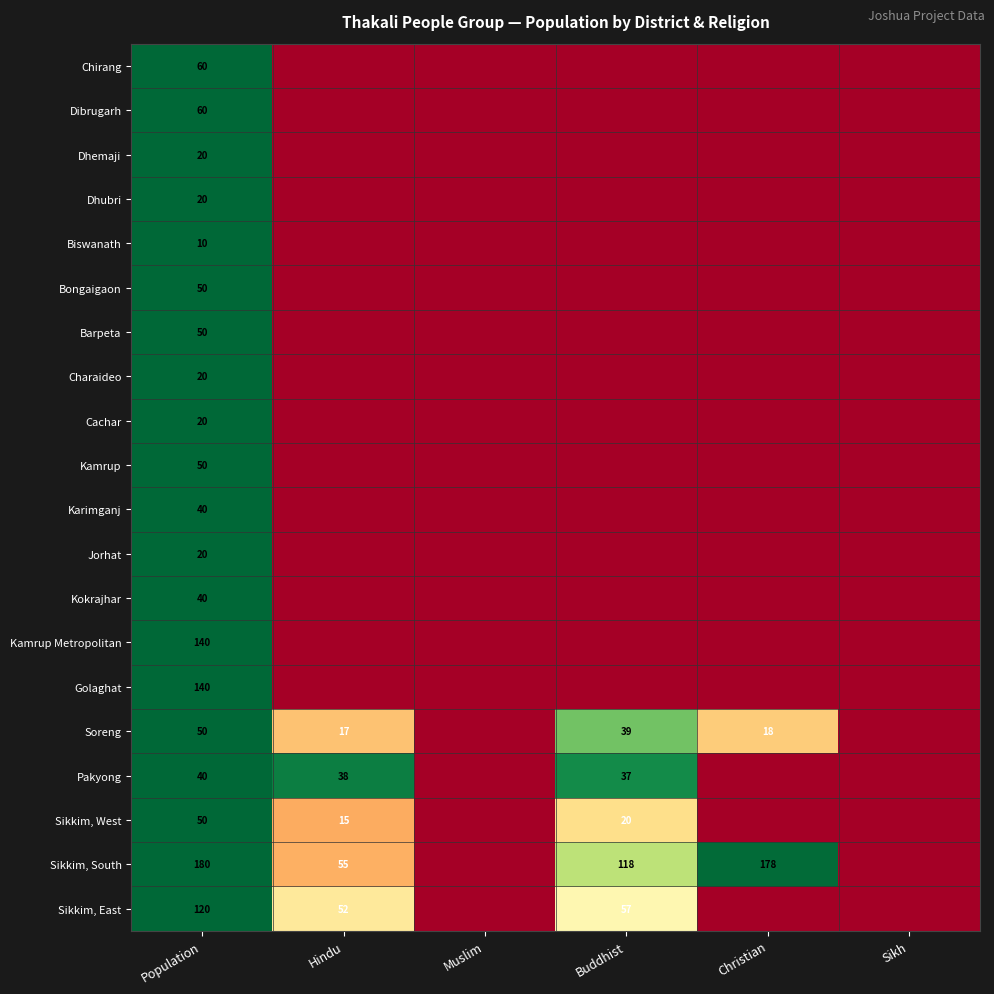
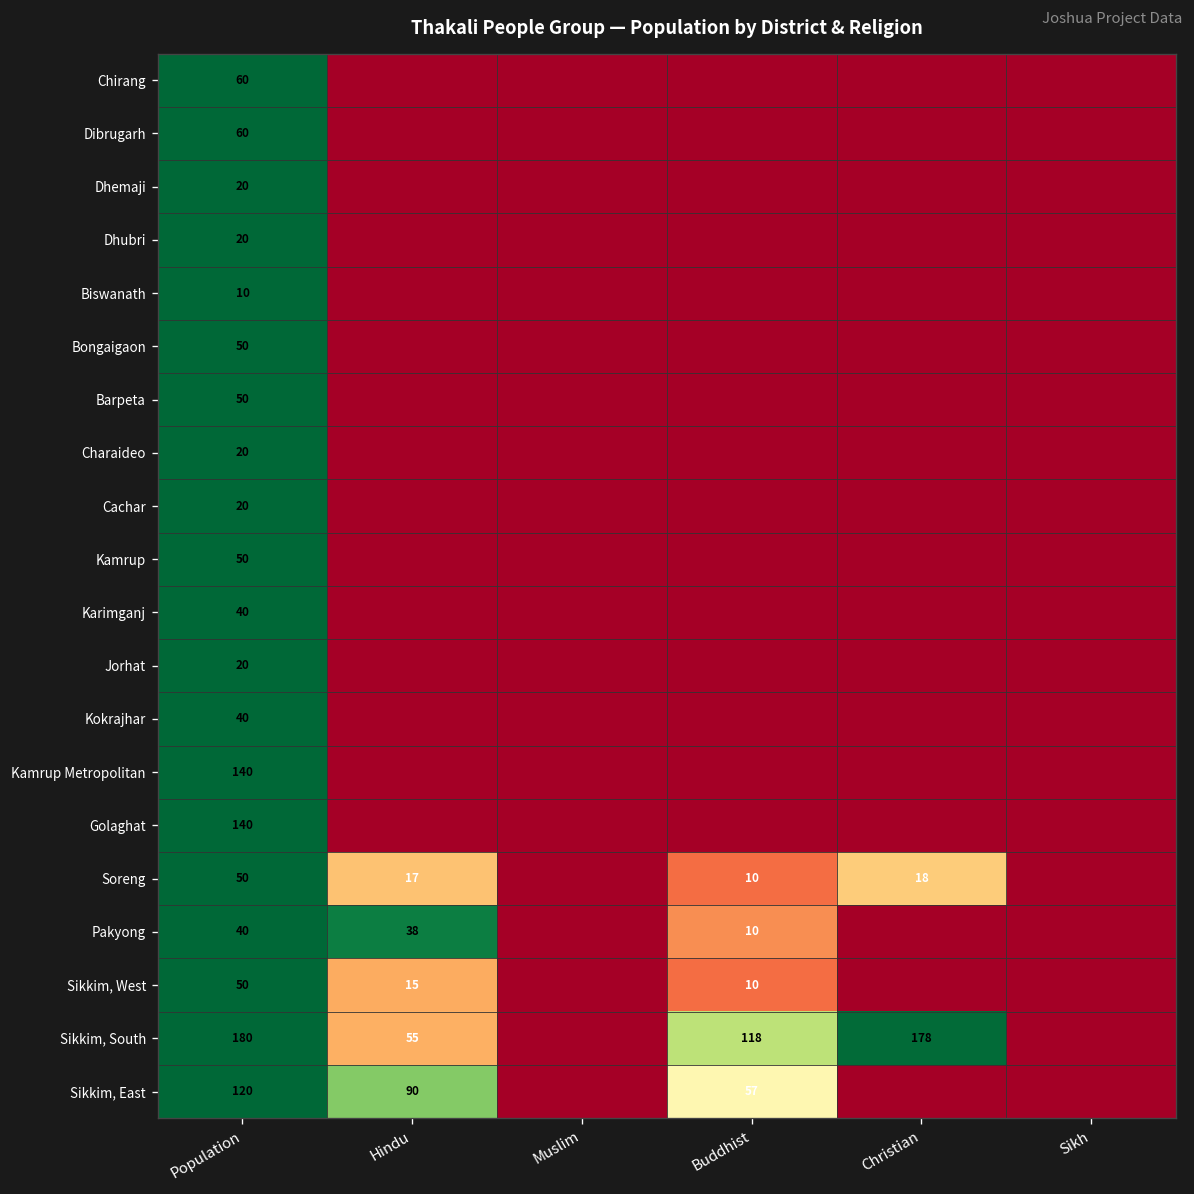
  {
    "Chirang": {
      "Population": 60
    },
    "Dibrugarh": {
      "Population": 60
    },
    "Dhemaji": {
      "Population": 20
    },
    "Dhubri": {
      "Population": 20
    },
    "Biswanath": {
      "Population": 10
    },
    "Bongaigaon": {
      "Population": 50
    },
    "Barpeta": {
      "Population": 50
    },
    "Charaideo": {
      "Population": 20
    },
    "Cachar": {
      "Population": 20
    },
    "Kamrup": {
      "Population": 50
    },
    "Karimganj": {
      "Population": 40
    },
    "Jorhat": {
      "Population": 20
    },
    "Kokrajhar": {
      "Population": 40
    },
    "Kamrup Metropolitan": {
      "Population": 140
    },
    "Golaghat": {
      "Population": 140
    },
    "Soreng": {
      "Population": 50,
      "Hindu": 17,
-     "Buddhist": 39,
+     "Buddhist": 10,
      "Christian": 18
    },
    "Pakyong": {
      "Population": 40,
      "Hindu": 38,
-     "Buddhist": 37
+     "Buddhist": 10
    },
    "Sikkim, West": {
      "Population": 50,
      "Hindu": 15,
-     "Buddhist": 20
+     "Buddhist": 10
    },
    "Sikkim, South": {
      "Population": 180,
      "Hindu": 55,
      "Buddhist": 118,
      "Christian": 178
    },
    "Sikkim, East": {
      "Population": 120,
-     "Hindu": 52,
+     "Hindu": 90,
      "Buddhist": 57
    }
  }
